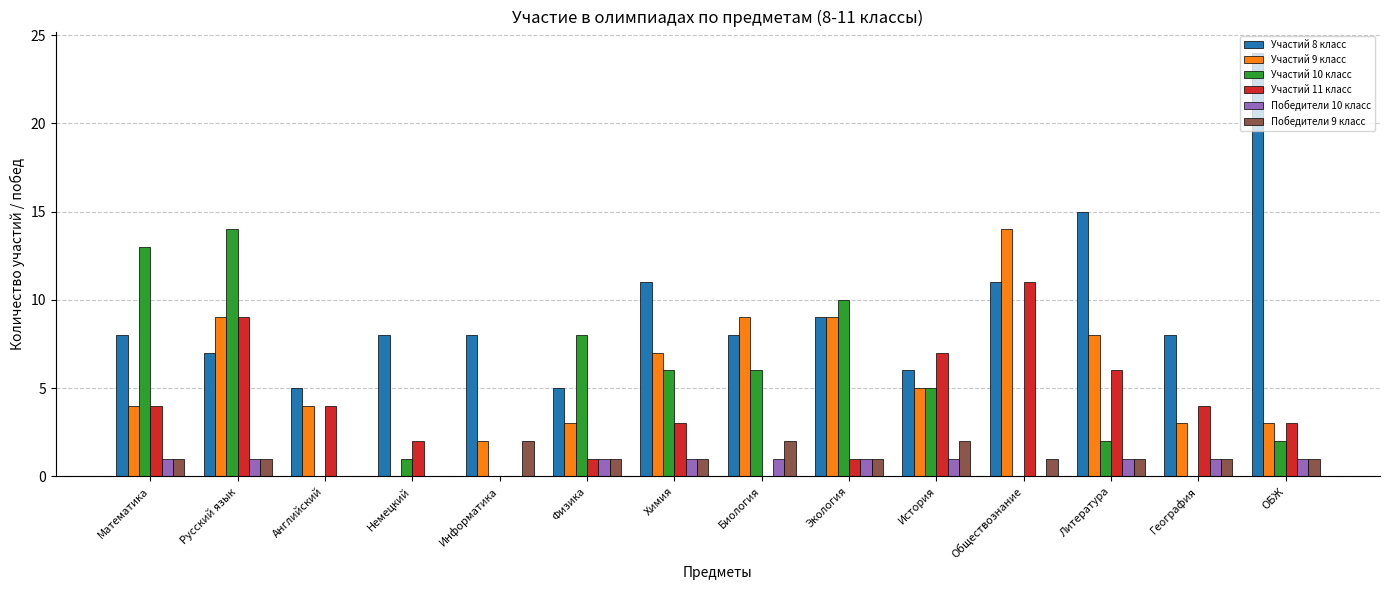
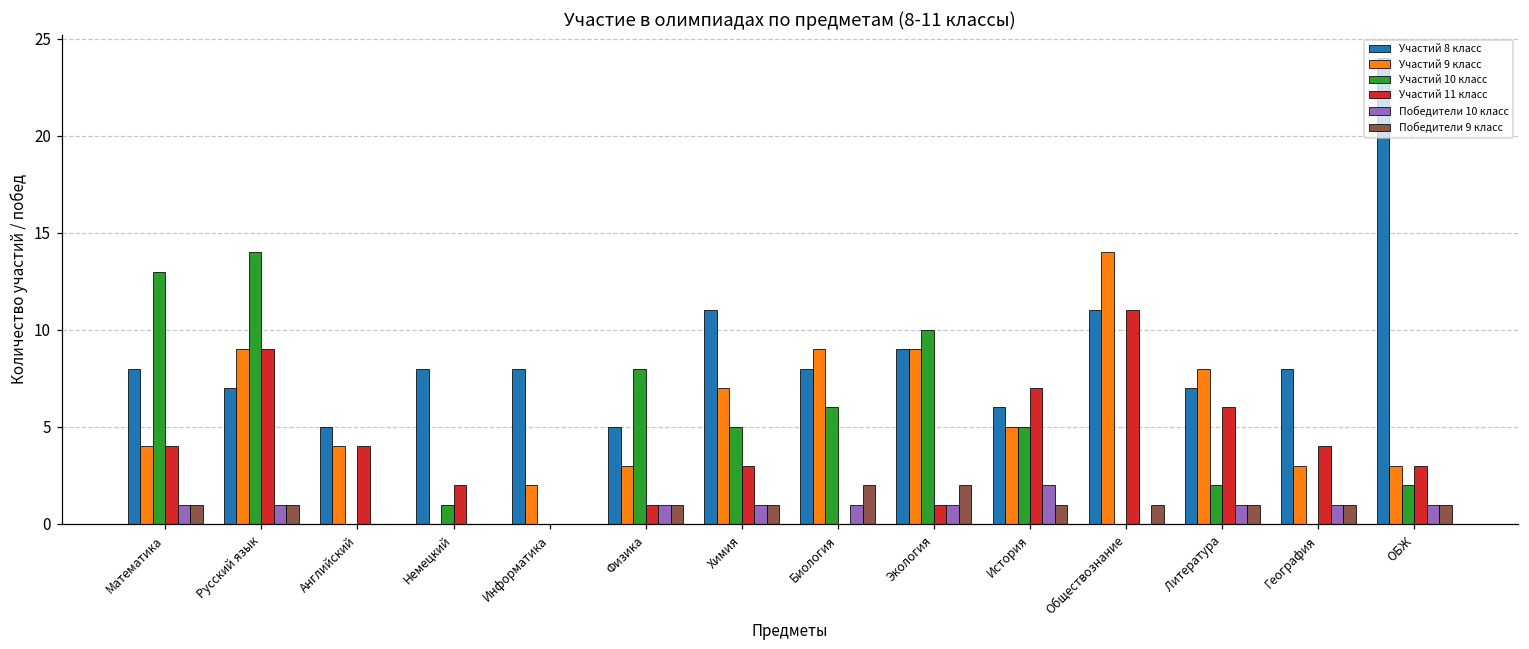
  {
    "Участий 8 класс": {
      "Математика": 8,
      "Русский язык": 7,
      "Английский": 5,
      "Немецкий": 8,
      "Информатика": 8,
      "Физика": 5,
      "Химия": 11,
      "Биология": 8,
      "Экология": 9,
      "История": 6,
      "Обществознание": 11,
-     "Литература": 15,
+     "Литература": 7,
      "География": 8
    },
    "Участий 9 класс": {
      "Математика": 4,
      "Русский язык": 9,
      "Английский": 4,
      "Немецкий": 0,
      "Информатика": 2,
      "Физика": 3,
      "Химия": 7,
      "Биология": 9,
      "Экология": 9,
      "История": 5,
      "Обществознание": 14,
      "Литература": 8,
      "География": 3,
      "ОБЖ": 3
    },
    "Участий 10 класс": {
      "Математика": 13,
      "Русский язык": 14,
      "Английский": 0,
      "Немецкий": 1,
      "Информатика": 0,
      "Физика": 8,
-     "Химия": 6,
+     "Химия": 5,
      "Биология": 6,
      "Экология": 10,
      "История": 5,
      "Обществознание": 0,
      "Литература": 2,
      "География": 0,
      "ОБЖ": 2
    },
    "Участий 11 класс": {
      "Математика": 4,
      "Русский язык": 9,
      "Английский": 4,
      "Немецкий": 2,
      "Информатика": 0,
      "Физика": 1,
      "Химия": 3,
      "Биология": 0,
      "Экология": 1,
      "История": 7,
      "Обществознание": 11,
      "Литература": 6,
      "География": 4,
      "ОБЖ": 3
    },
    "Победители 10 класс": {
      "Математика": 1,
      "Русский язык": 1,
      "Английский": 0,
      "Немецкий": 0,
      "Информатика": 0,
      "Физика": 1,
      "Химия": 1,
      "Биология": 1,
      "Экология": 1,
-     "История": 1,
+     "История": 2,
      "Обществознание": 0,
      "Литература": 1,
      "География": 1,
      "ОБЖ": 1
    },
    "Победители 9 класс": {
      "Математика": 1,
      "Русский язык": 1,
      "Английский": 0,
      "Немецкий": 0,
-     "Информатика": 2,
+     "Информатика": 0,
      "Физика": 1,
      "Химия": 1,
      "Биология": 2,
-     "Экология": 1,
-     "История": 2,
+     "Экология": 2,
+     "История": 1,
      "Обществознание": 1,
      "Литература": 1,
      "География": 1,
      "ОБЖ": 1
    }
  }
